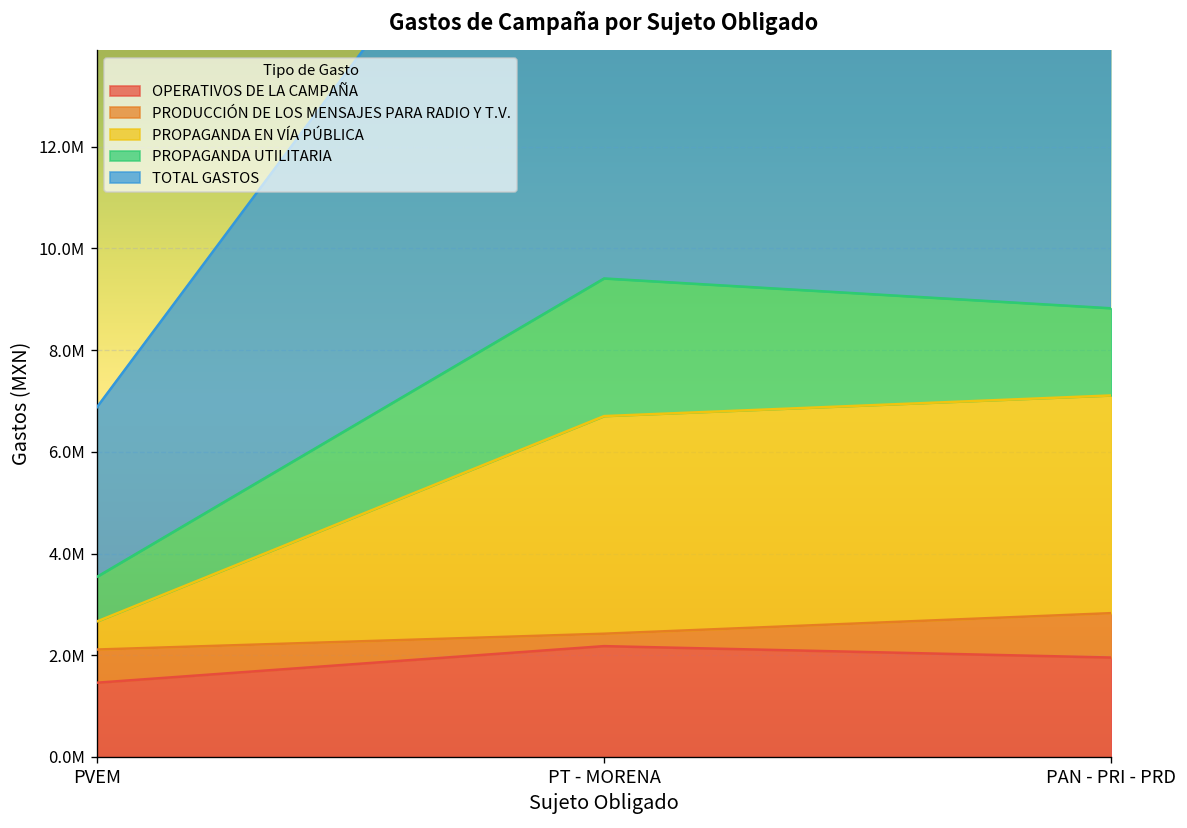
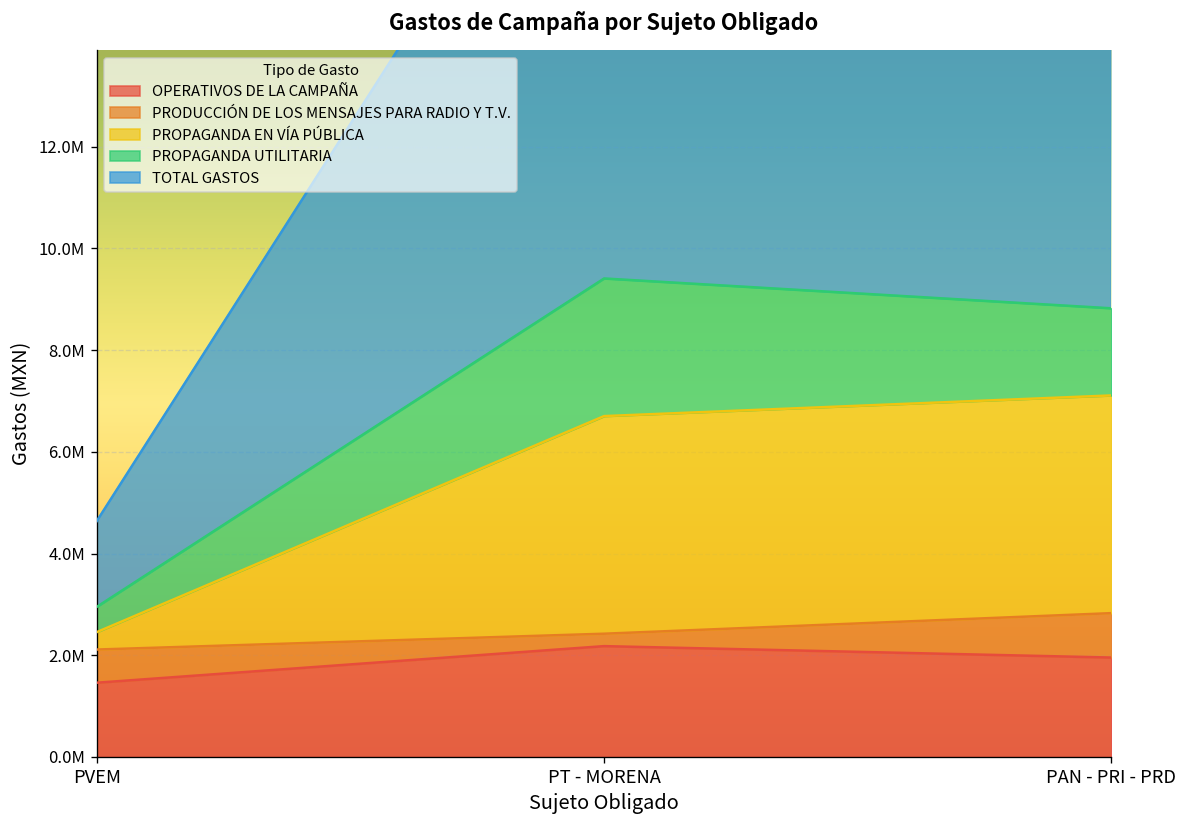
  {
    "PROPAGANDA EN VÍA PÚBLICA": {
-     "PVEM": 600000,
+     "PVEM": 300000,
      "PT - MORENA": 4300000,
      "PAN - PRI - PRD": 4300000
    },
    "PROPAGANDA UTILITARIA": {
-     "PVEM": 900000,
+     "PVEM": 500000,
      "PT - MORENA": 2700000,
      "PAN - PRI - PRD": 1700000
    },
    "TOTAL GASTOS": {
-     "PVEM": 3300000
+     "PVEM": 1700000
    }
  }
